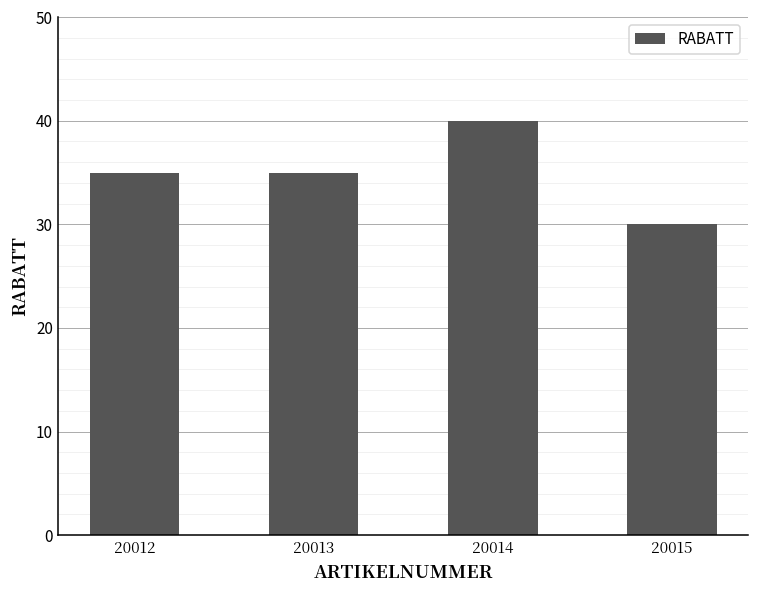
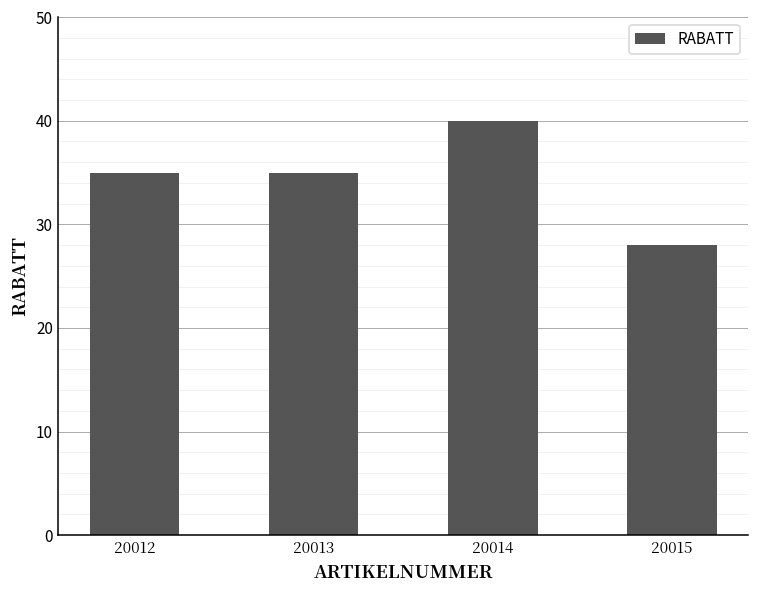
  {
    "20012": 35,
    "20013": 35,
    "20014": 40,
-   "20015": 30
+   "20015": 28
  }
